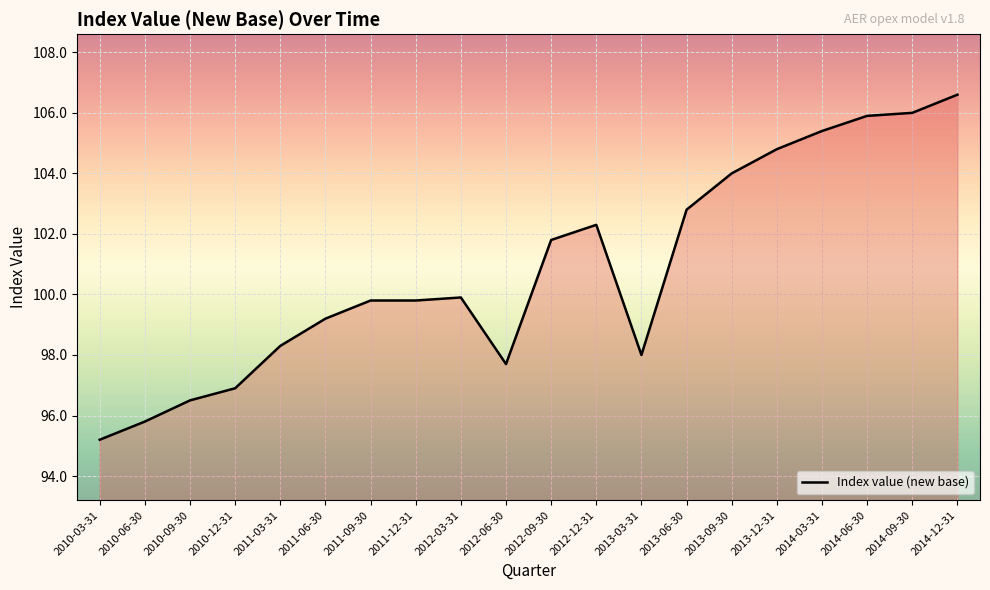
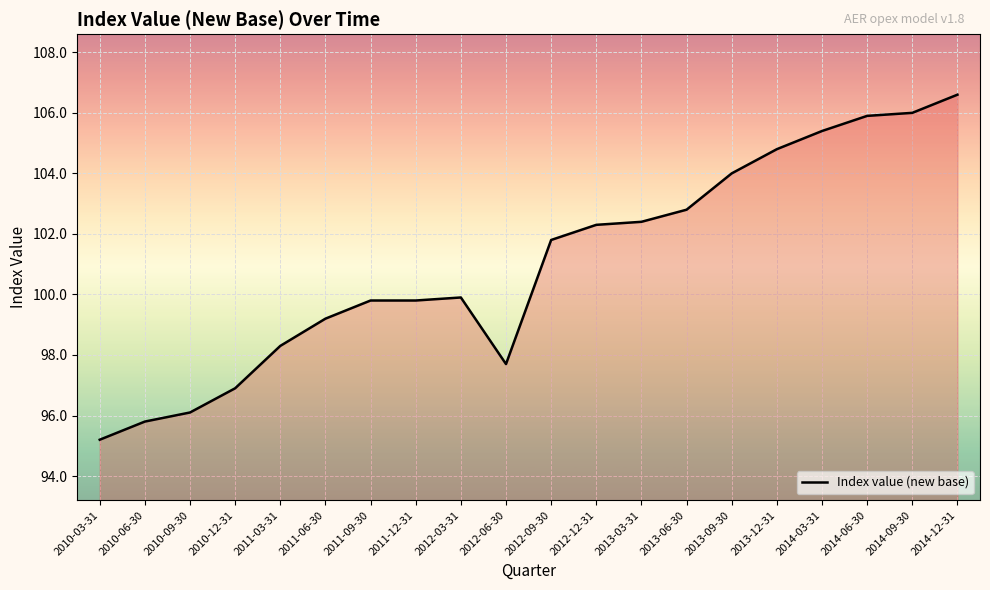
  {
    "2010-03-31": 95.2,
    "2010-06-30": 95.8,
-   "2010-09-30": 96.5,
+   "2010-09-30": 96.1,
    "2010-12-31": 96.9,
    "2011-03-31": 98.3,
    "2011-06-30": 99.2,
    "2011-09-30": 99.8,
    "2011-12-31": 99.8,
    "2012-03-31": 99.9,
    "2012-06-30": 97.7,
    "2012-09-30": 101.8,
    "2012-12-31": 102.3,
-   "2013-03-31": 98.0,
+   "2013-03-31": 102.4,
    "2013-06-30": 102.8,
    "2013-09-30": 104.0,
    "2013-12-31": 104.8,
    "2014-03-31": 105.4,
    "2014-06-30": 105.9,
    "2014-09-30": 106.0,
    "2014-12-31": 106.6
  }
